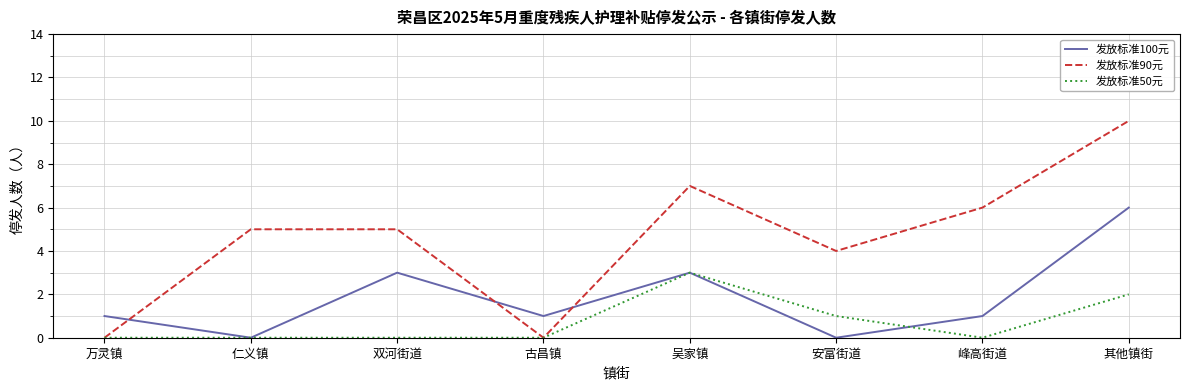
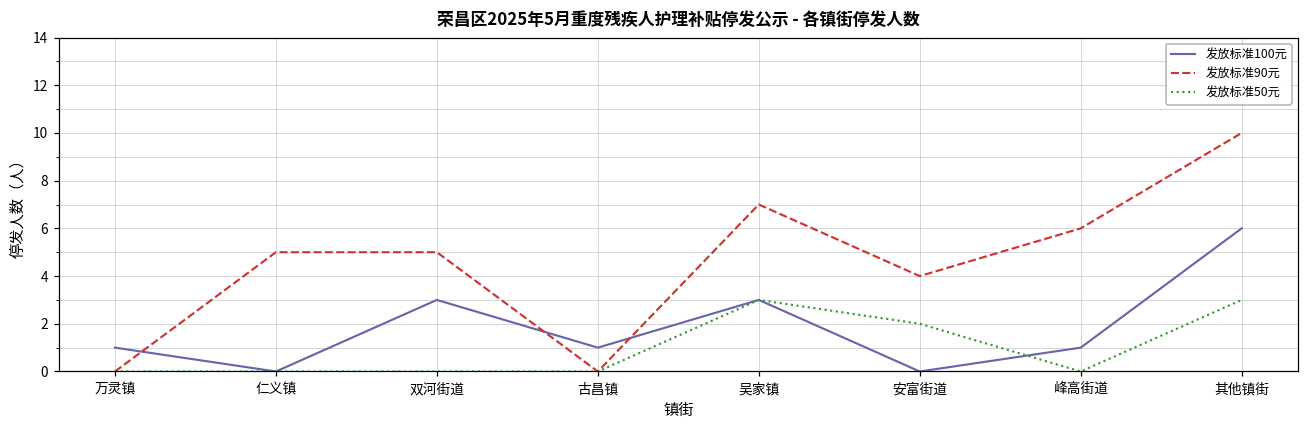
  {
    "发放标准100元": {
      "万灵镇": 1,
      "双河街道": 3,
      "古昌镇": 1,
      "安富街道": 0,
      "峰高街道": 1,
      "其他镇街": 6
    },
    "发放标准90元": {
      "仁义镇": 5,
      "双河街道": 5,
      "吴家镇": 7,
      "安富街道": 4,
      "峰高街道": 6,
      "其他镇街": 10
    },
    "发放标准50元": {
      "双河街道": 0,
-     "安富街道": 1,
+     "安富街道": 2,
      "峰高街道": 0,
-     "其他镇街": 2
+     "其他镇街": 3
    }
  }
